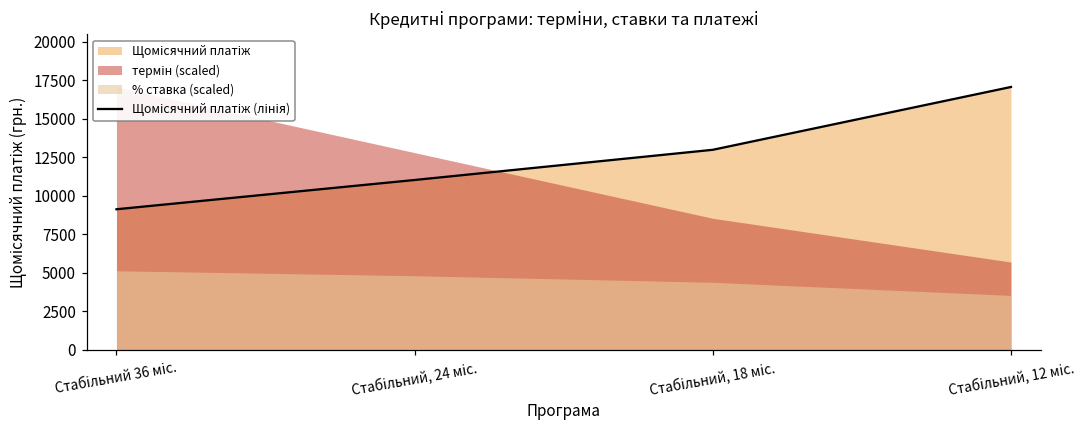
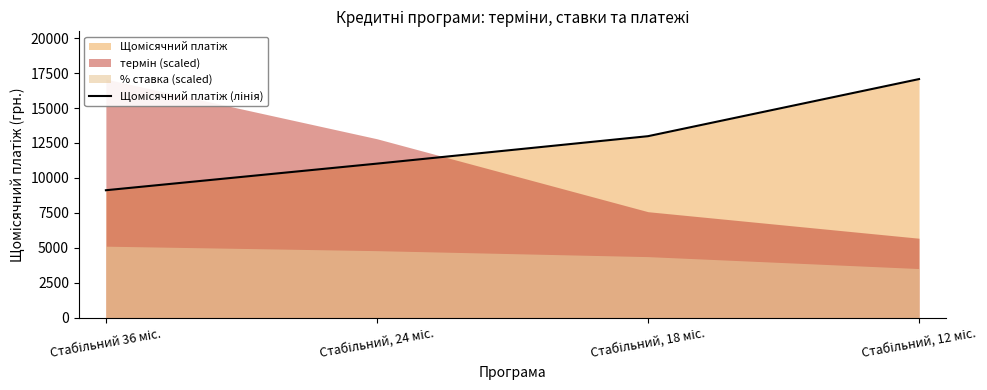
  {
    "термін (scaled)": {
      "Стабільний, 24 міс.": 12800,
-     "Стабільний, 18 міс.": 8500,
+     "Стабільний, 18 міс.": 7600,
      "Стабільний, 12 міс.": 5700
    }
  }
